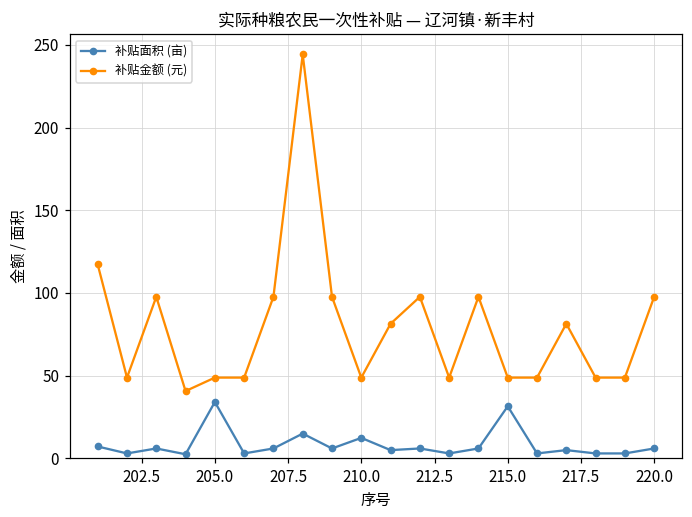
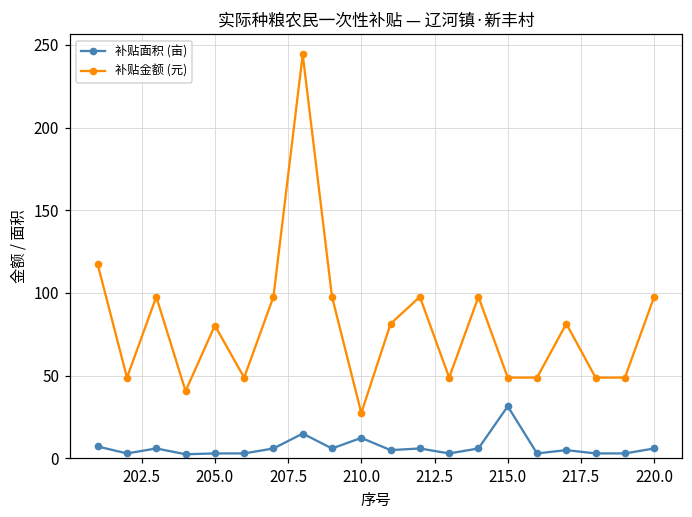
  {
    "补贴面积 (亩)": {
-     "205.0": 34,
+     "205.0": 3,
      "210.0": 12,
      "215.0": 32,
      "220.0": 6
    },
    "补贴金额 (元)": {
-     "205.0": 49,
-     "210.0": 49,
+     "205.0": 80,
+     "210.0": 27,
      "215.0": 49,
      "220.0": 98
    }
  }
